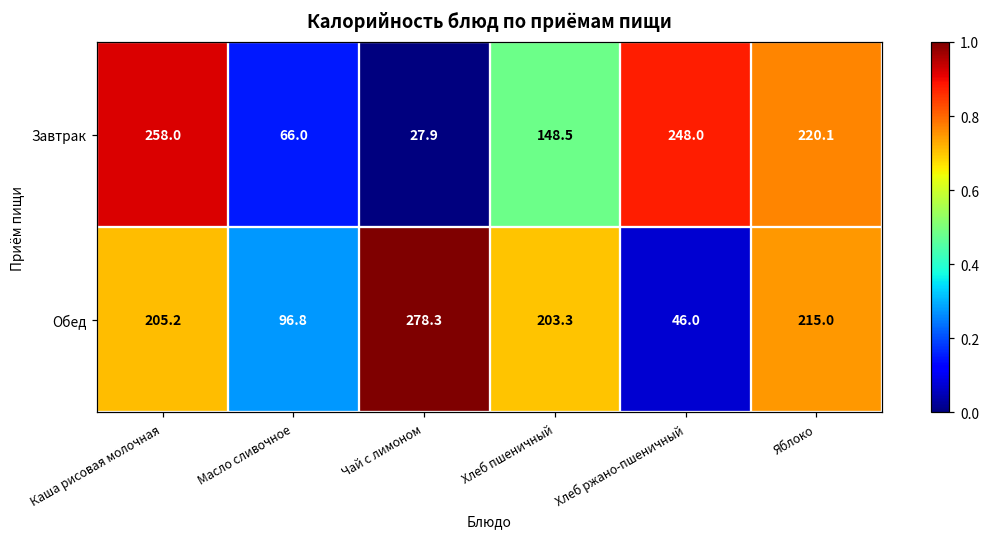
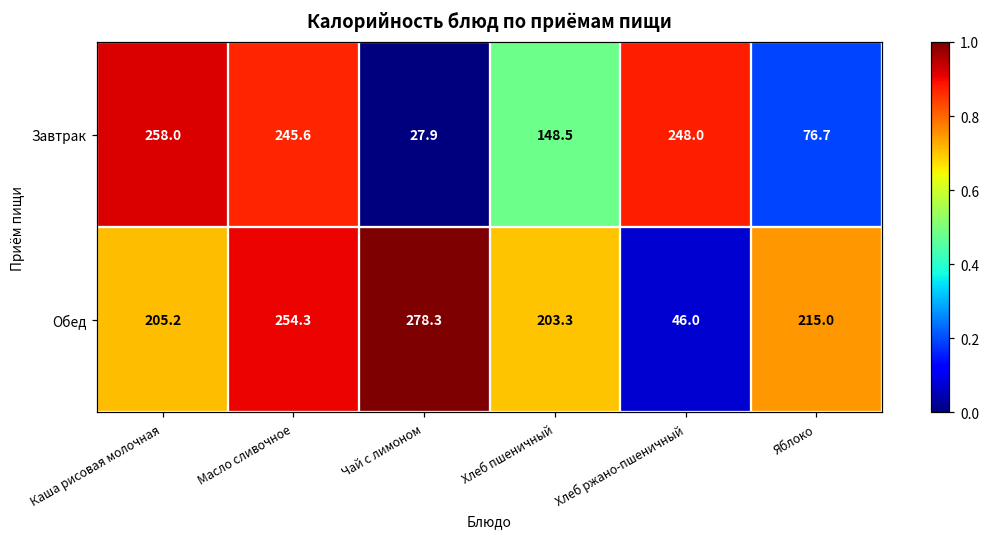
  {
    "Завтрак": {
      "Каша рисовая молочная": 258.0,
-     "Масло сливочное": 66.0,
+     "Масло сливочное": 245.6,
      "Чай с лимоном": 27.9,
      "Хлеб пшеничный": 148.5,
      "Хлеб ржано-пшеничный": 248.0,
-     "Яблоко": 220.1
+     "Яблоко": 76.7
    },
    "Обед": {
      "Каша рисовая молочная": 205.2,
-     "Масло сливочное": 96.8,
+     "Масло сливочное": 254.3,
      "Чай с лимоном": 278.3,
      "Хлеб пшеничный": 203.3,
      "Хлеб ржано-пшеничный": 46.0,
      "Яблоко": 215.0
    }
  }
